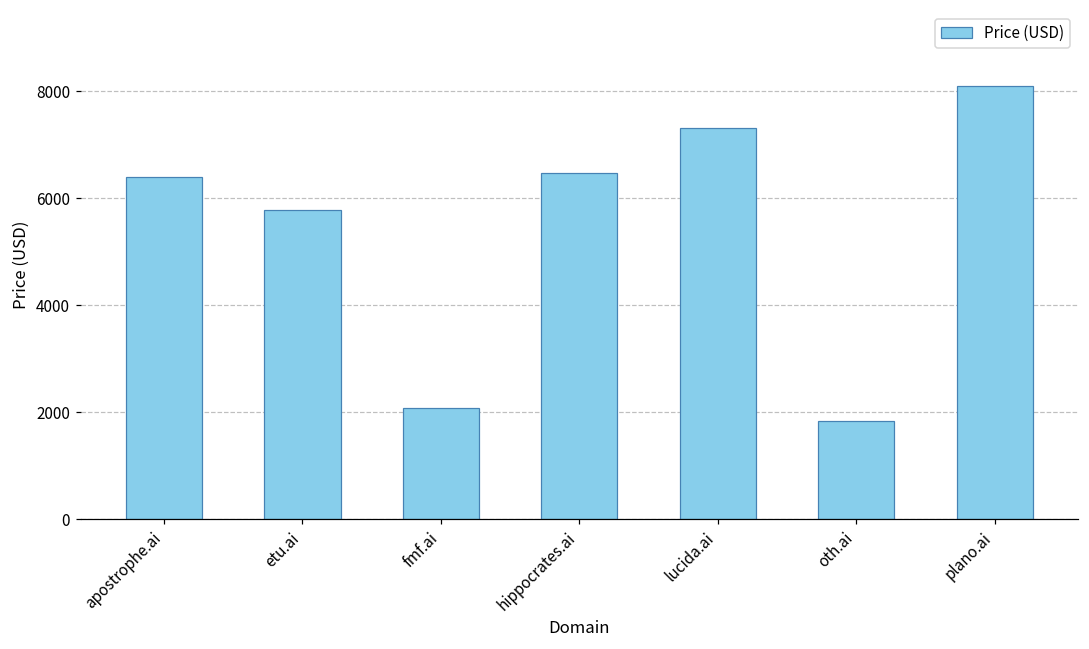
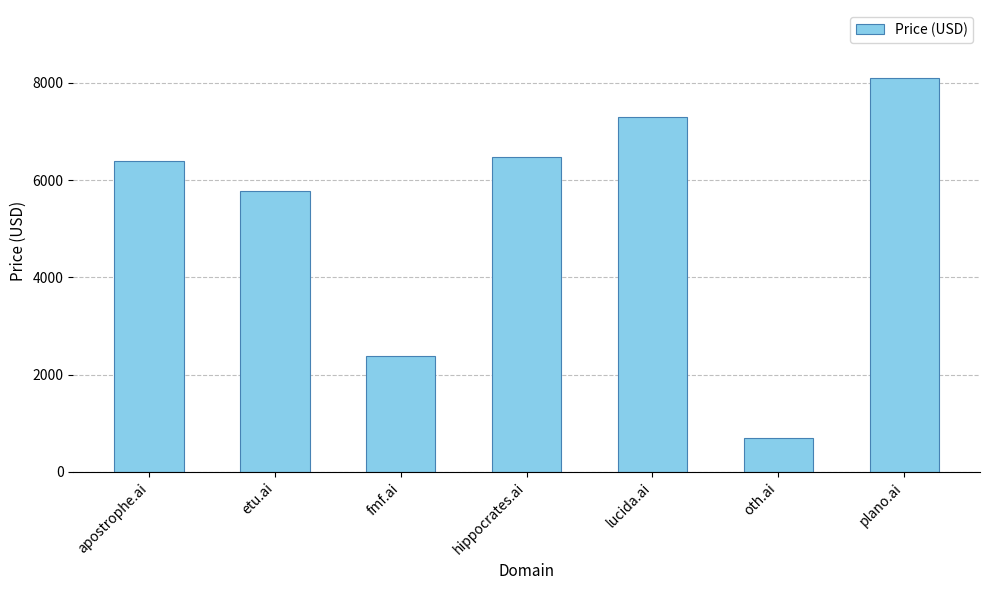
  {
    "apostrophe.ai": 6400,
    "etu.ai": 5800,
-   "fmf.ai": 2100,
+   "fmf.ai": 2400,
    "hippocrates.ai": 6500,
    "lucida.ai": 7300,
-   "oth.ai": 1800,
+   "oth.ai": 700,
    "plano.ai": 8100
  }
